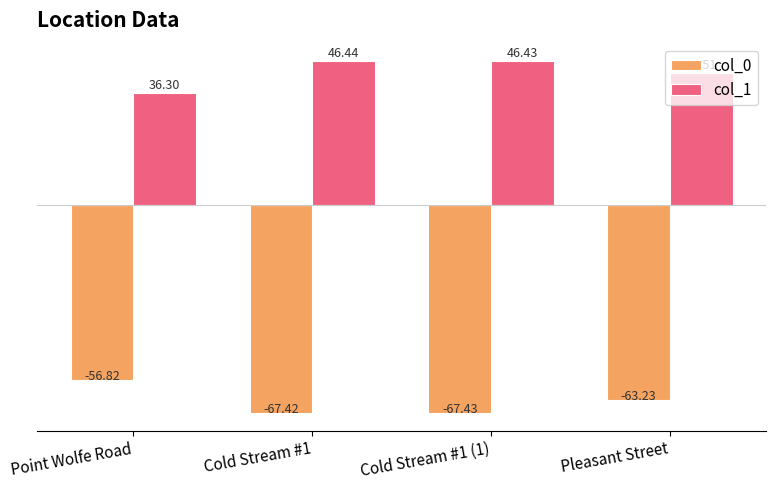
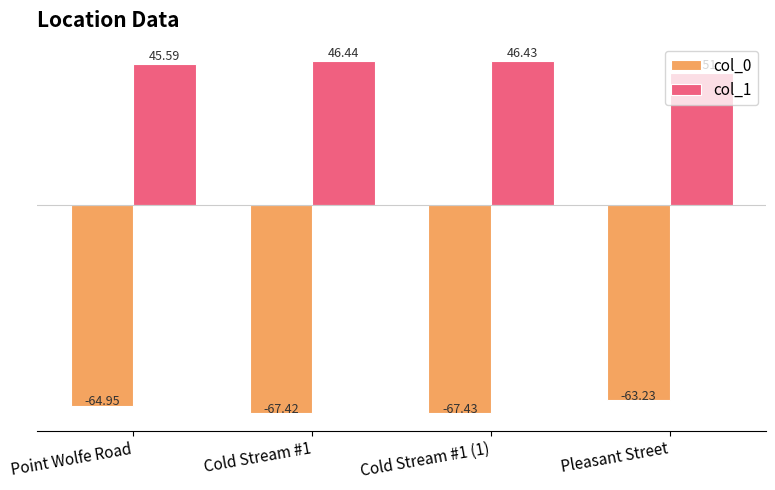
  {
    "col_0": {
-     "Point Wolfe Road": -56.82,
+     "Point Wolfe Road": -64.95,
      "Cold Stream #1": -67.42,
      "Cold Stream #1 (1)": -67.43,
      "Pleasant Street": -63.23
    },
    "col_1": {
-     "Point Wolfe Road": 36.30,
+     "Point Wolfe Road": 45.59,
      "Cold Stream #1": 46.44,
      "Cold Stream #1 (1)": 46.43
    }
  }
